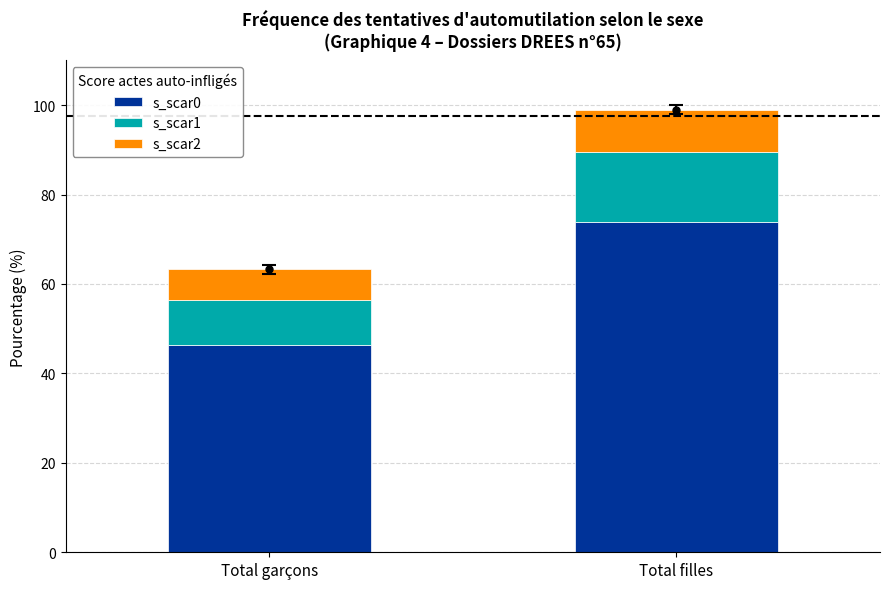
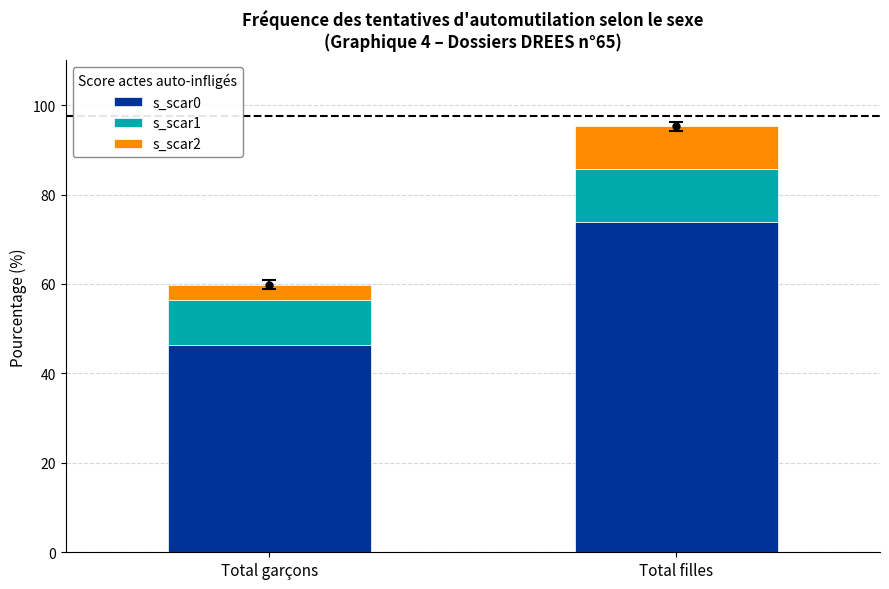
  {
    "s_scar0": {
      "Total garçons": 46,
      "Total filles": 74
    },
    "s_scar1": {
      "Total garçons": 10,
-     "Total filles": 16
+     "Total filles": 12
    },
    "s_scar2": {
-     "Total garçons": 7,
+     "Total garçons": 3,
      "Total filles": 9
    }
  }
